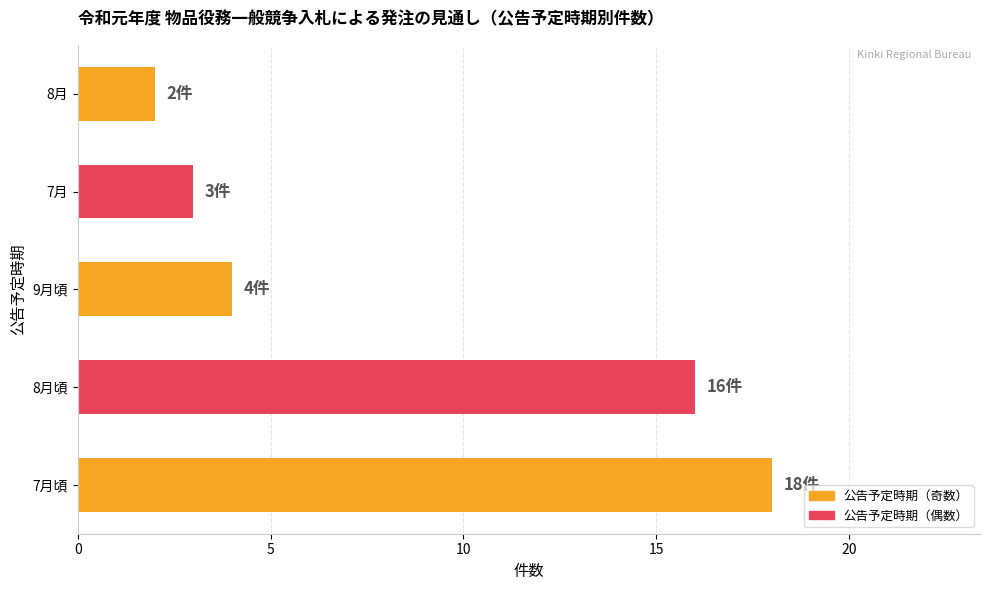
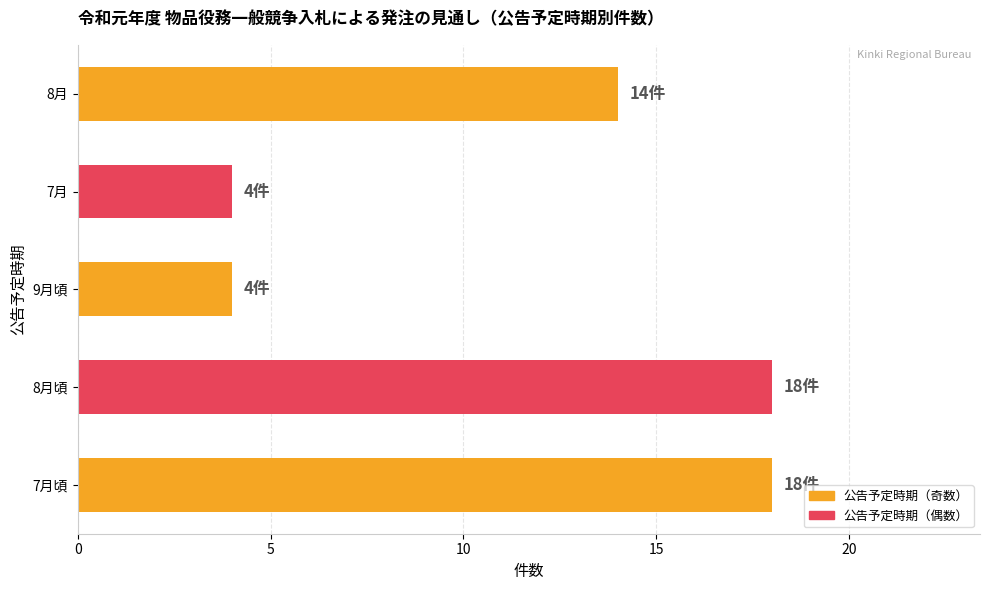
  {
-   "8月": "2件",
-   "7月": "3件",
+   "8月": "14件",
+   "7月": "4件",
    "9月頃": "4件",
-   "8月頃": "16件"
+   "8月頃": "18件"
  }
